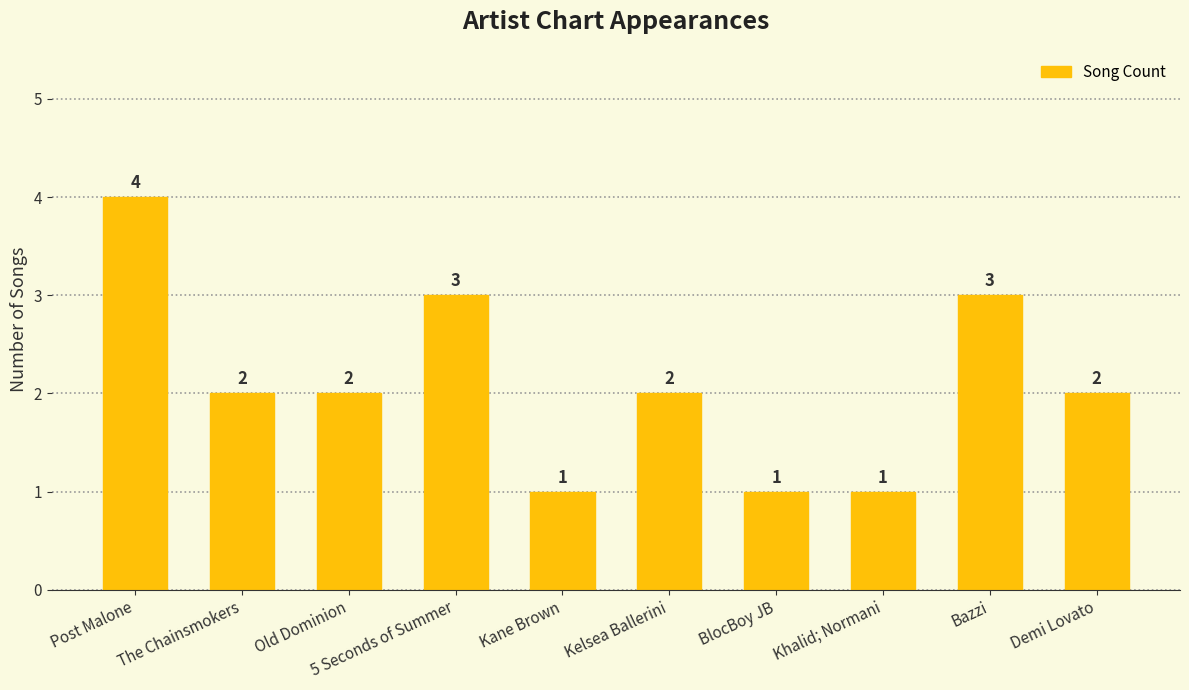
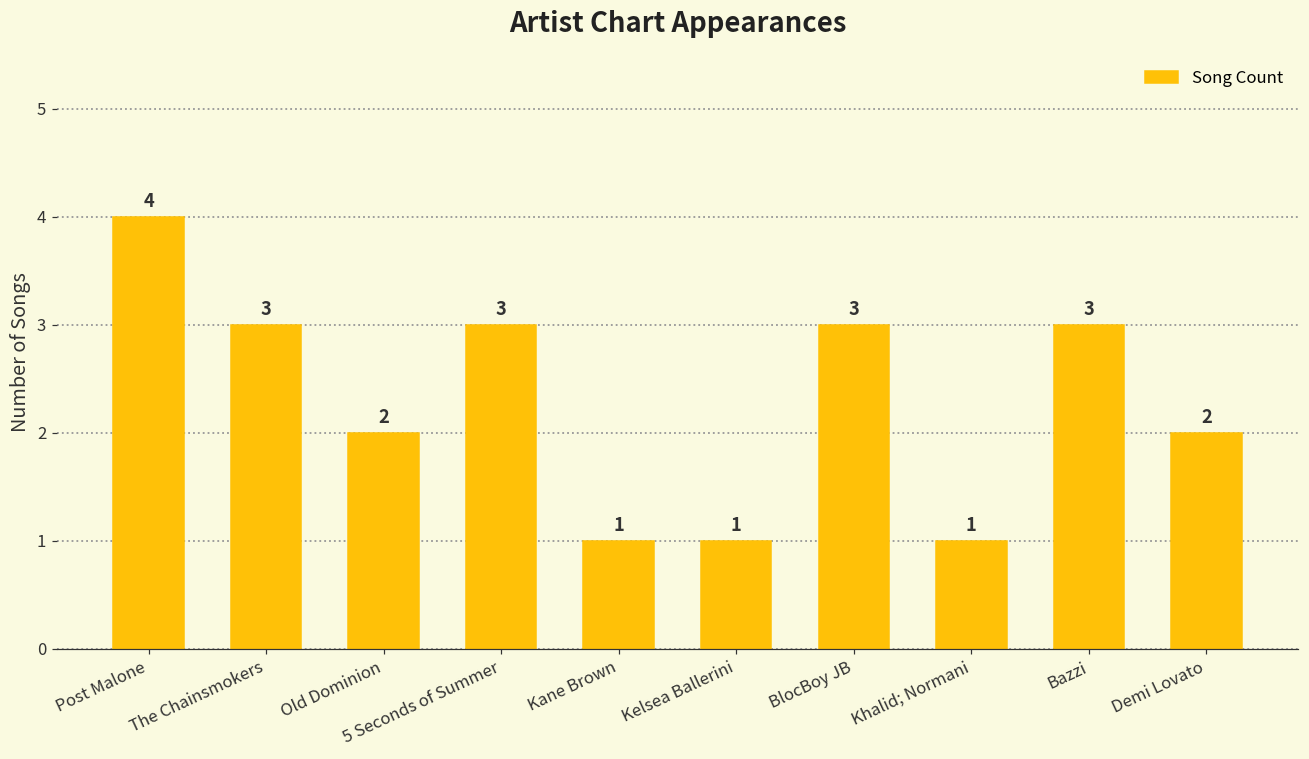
  {
    "Post Malone": 4,
-   "The Chainsmokers": 2,
+   "The Chainsmokers": 3,
    "Old Dominion": 2,
    "5 Seconds of Summer": 3,
    "Kane Brown": 1,
-   "Kelsea Ballerini": 2,
-   "BlocBoy JB": 1,
+   "Kelsea Ballerini": 1,
+   "BlocBoy JB": 3,
    "Khalid; Normani": 1,
    "Bazzi": 3,
    "Demi Lovato": 2
  }
